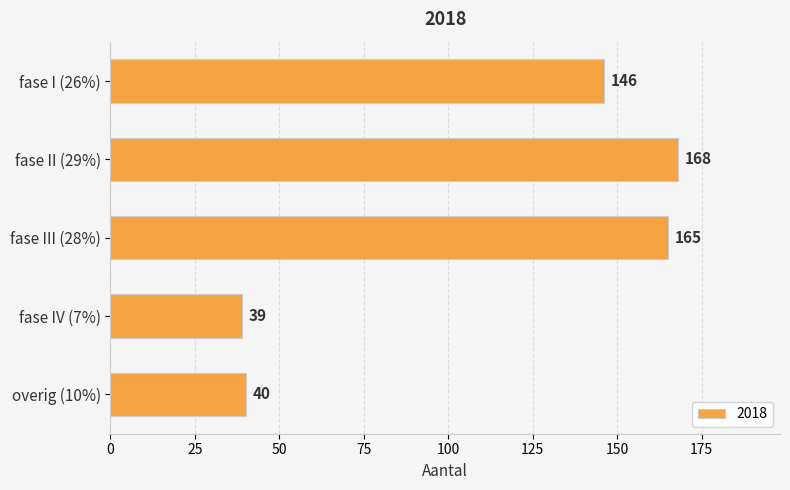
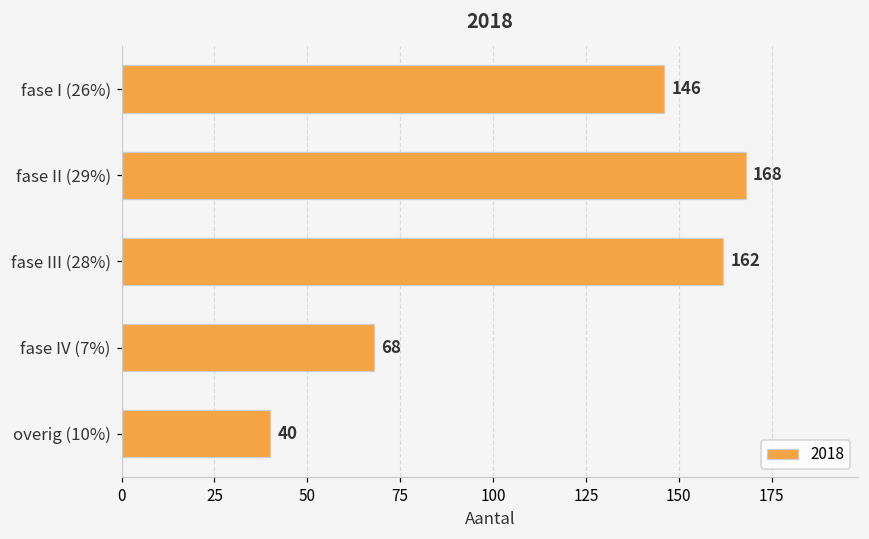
  {
    "fase I (26%)": 146,
    "fase II (29%)": 168,
-   "fase III (28%)": 165,
-   "fase IV (7%)": 39,
+   "fase III (28%)": 162,
+   "fase IV (7%)": 68,
    "overig (10%)": 40
  }
